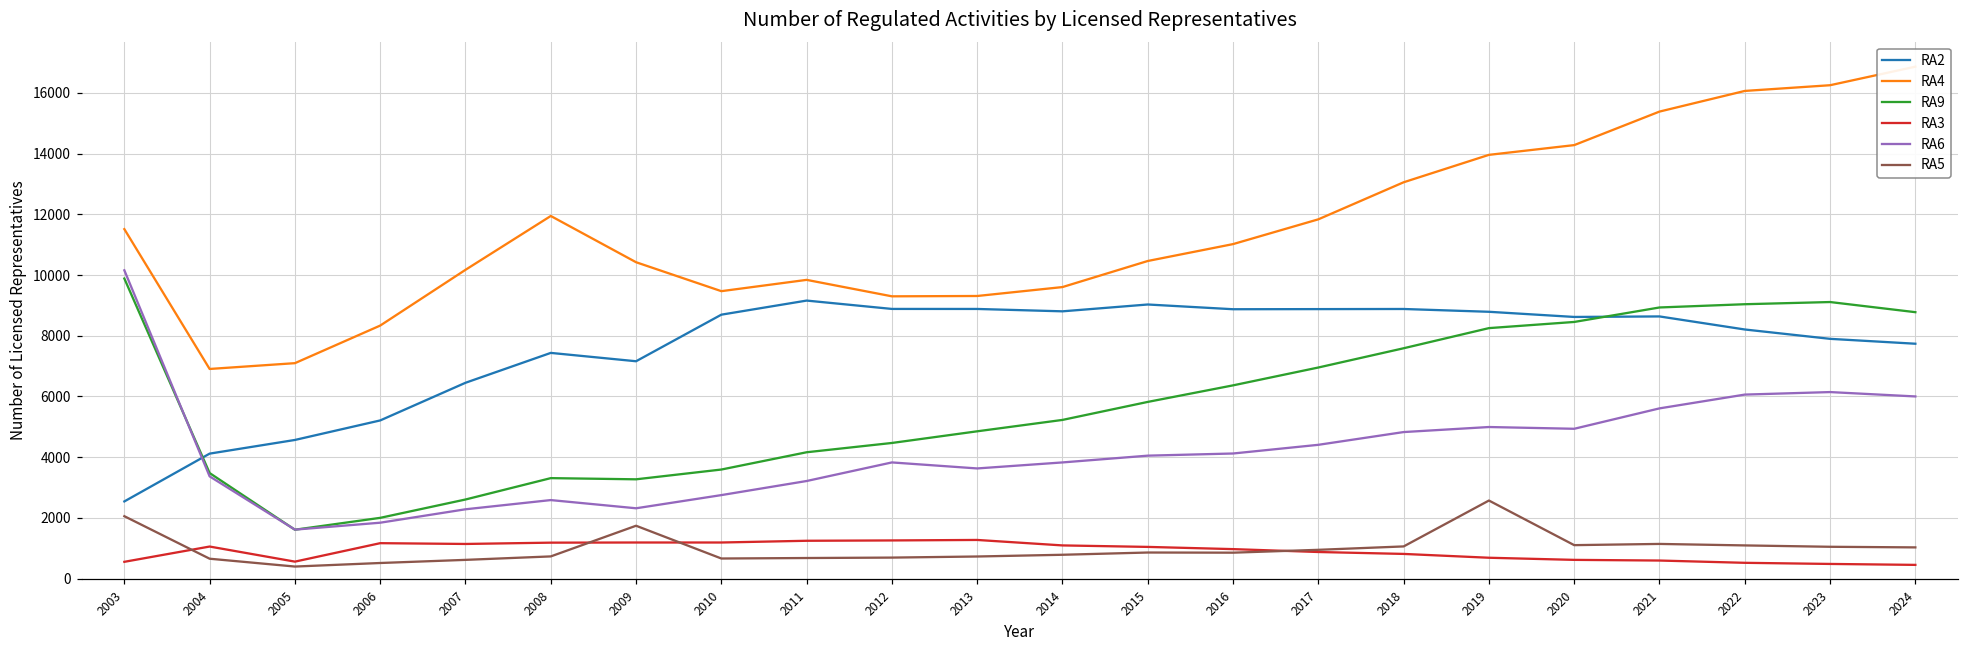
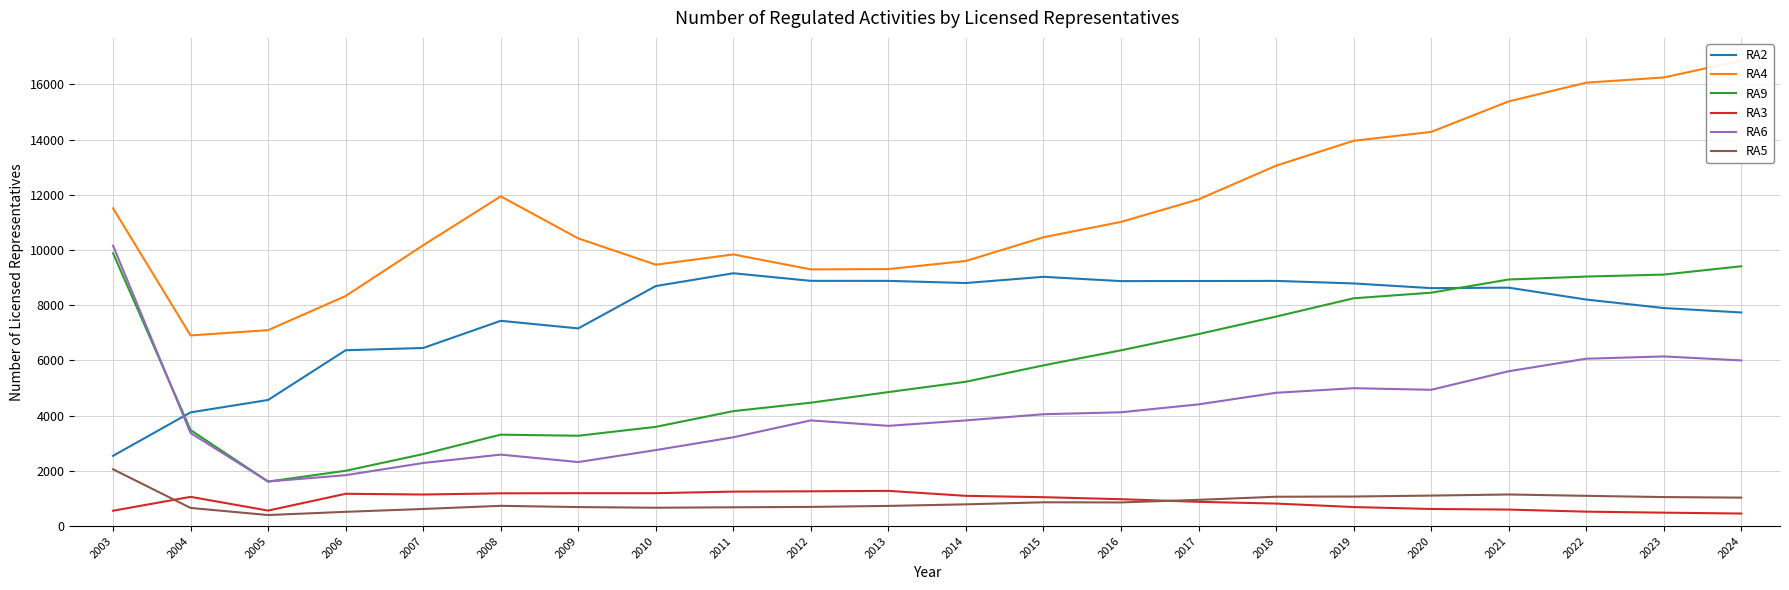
  {
    "RA2": {
      "2003": 2500,
      "2004": 4100,
      "2005": 4600,
-     "2006": 5200,
+     "2006": 6400,
      "2007": 6500,
      "2008": 7400,
      "2009": 7200,
      "2010": 8700,
      "2011": 9200,
      "2012": 8900,
      "2013": 8900,
      "2014": 8800,
      "2015": 9000,
      "2016": 8900,
      "2017": 8900,
      "2018": 8900,
      "2019": 8800,
      "2020": 8600,
      "2021": 8600,
      "2022": 8200,
      "2023": 7900,
      "2024": 7700
    },
    "RA4": {
      "2003": 11500,
      "2004": 6900,
      "2005": 7100,
      "2006": 8300,
      "2007": 10200,
      "2008": 11900,
      "2009": 10400,
      "2010": 9500,
      "2011": 9800,
      "2012": 9300,
      "2013": 9300,
      "2014": 9600,
      "2015": 10500,
      "2016": 11000,
      "2017": 11800,
      "2018": 13100,
      "2019": 14000,
      "2020": 14300,
      "2021": 15400,
      "2022": 16100,
      "2023": 16300
    },
    "RA9": {
      "2003": 9900,
      "2004": 3500,
      "2006": 2000,
      "2007": 2600,
      "2008": 3300,
      "2009": 3300,
      "2010": 3600,
      "2011": 4200,
      "2012": 4500,
      "2013": 4900,
      "2014": 5200,
      "2015": 5800,
      "2016": 6400,
      "2017": 7000,
      "2018": 7600,
      "2019": 8300,
      "2020": 8500,
      "2021": 8900,
      "2022": 9000,
      "2023": 9100,
-     "2024": 8800
+     "2024": 9400
    },
    "RA3": {
      "2003": 600,
      "2004": 1100,
      "2005": 600,
      "2006": 1200,
      "2007": 1100,
      "2008": 1200,
      "2009": 1200,
      "2010": 1200,
      "2011": 1200,
      "2012": 1300,
      "2013": 1300,
      "2014": 1100,
      "2015": 1000,
      "2016": 1000,
      "2018": 800,
      "2019": 700,
      "2020": 600,
      "2021": 600,
      "2022": 500,
      "2023": 500,
      "2024": 500
    },
    "RA6": {
      "2003": 10200,
      "2004": 3400,
      "2006": 1800,
      "2007": 2300,
      "2008": 2600,
      "2009": 2300,
      "2010": 2800,
      "2011": 3200,
      "2012": 3800,
      "2013": 3600,
      "2014": 3800,
      "2015": 4100,
      "2016": 4100,
      "2017": 4400,
      "2018": 4800,
      "2019": 5000,
      "2020": 4900,
      "2021": 5600,
      "2022": 6100,
      "2023": 6100,
      "2024": 6000
    },
    "RA5": {
      "2003": 2100,
      "2004": 700,
      "2005": 400,
      "2006": 500,
      "2007": 600,
      "2008": 700,
-     "2009": 1700,
+     "2009": 700,
      "2010": 700,
      "2011": 700,
      "2012": 700,
      "2013": 700,
      "2014": 800,
      "2015": 900,
      "2016": 900,
      "2018": 1100,
-     "2019": 2600,
+     "2019": 1100,
      "2020": 1100,
      "2021": 1100,
      "2022": 1100,
      "2023": 1100,
      "2024": 1000
    }
  }
